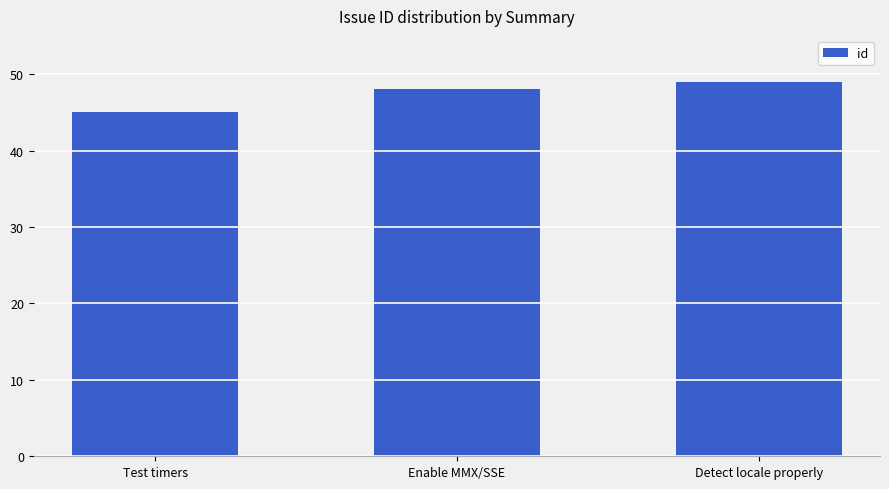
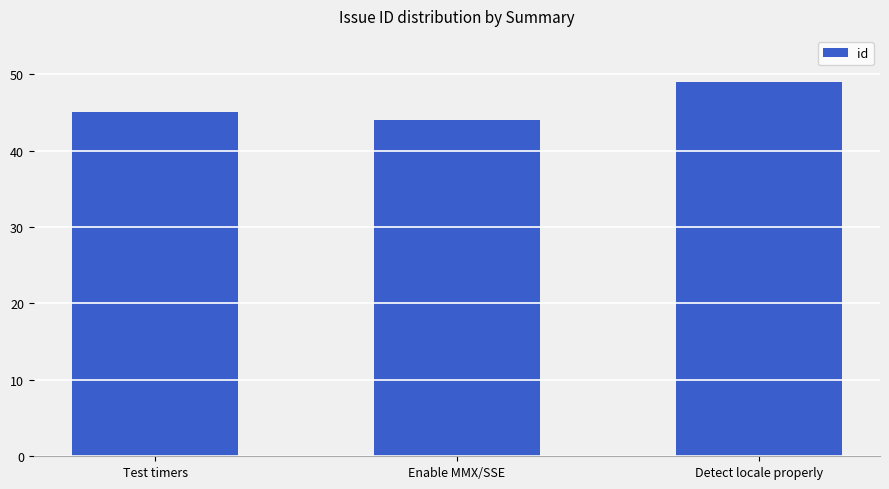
  {
    "Test timers": 45,
-   "Enable MMX/SSE": 48,
+   "Enable MMX/SSE": 44,
    "Detect locale properly": 49
  }
